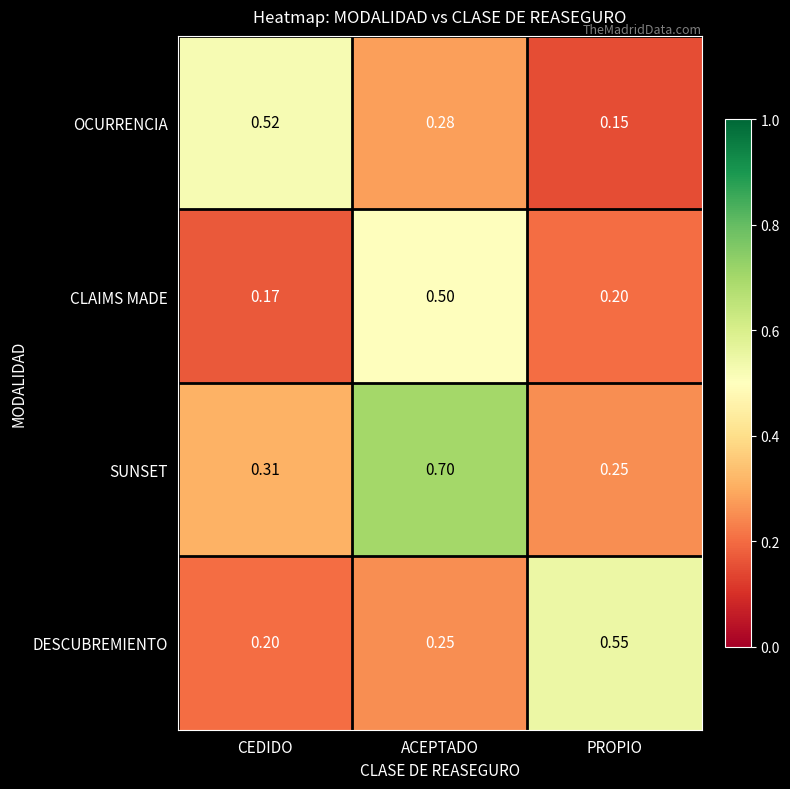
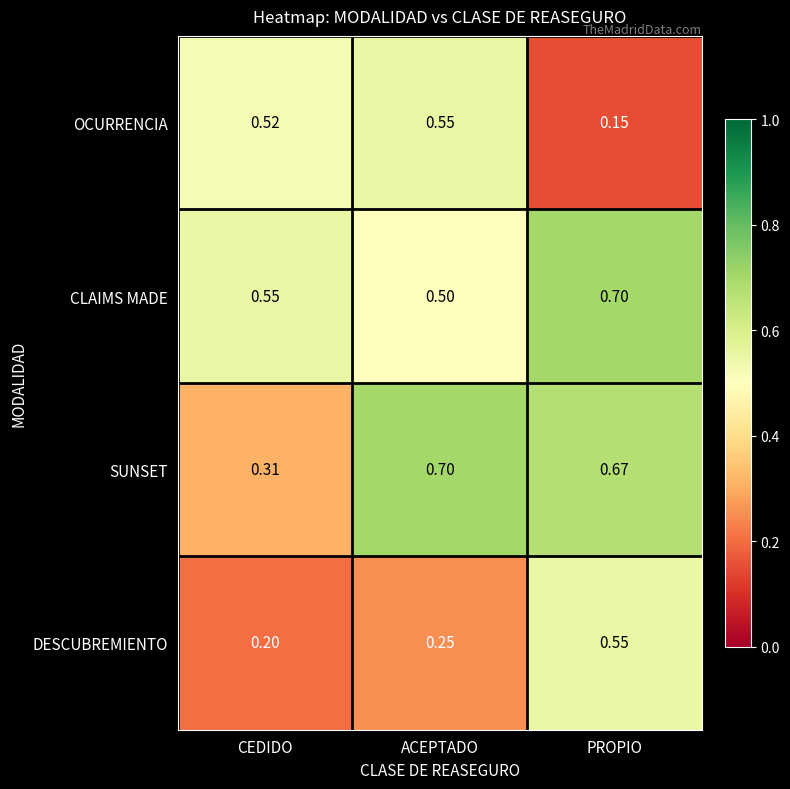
  {
    "OCURRENCIA": {
      "CEDIDO": 0.52,
-     "ACEPTADO": 0.28,
+     "ACEPTADO": 0.55,
      "PROPIO": 0.15
    },
    "CLAIMS MADE": {
-     "CEDIDO": 0.17,
+     "CEDIDO": 0.55,
      "ACEPTADO": 0.50,
-     "PROPIO": 0.20
+     "PROPIO": 0.70
    },
    "SUNSET": {
      "CEDIDO": 0.31,
      "ACEPTADO": 0.70,
-     "PROPIO": 0.25
+     "PROPIO": 0.67
    },
    "DESCUBREMIENTO": {
      "CEDIDO": 0.20,
      "ACEPTADO": 0.25,
      "PROPIO": 0.55
    }
  }
